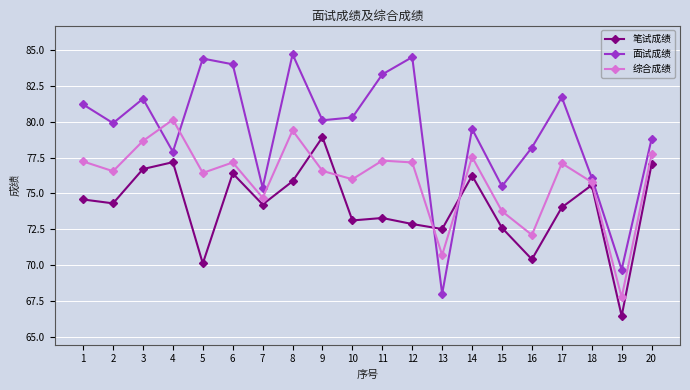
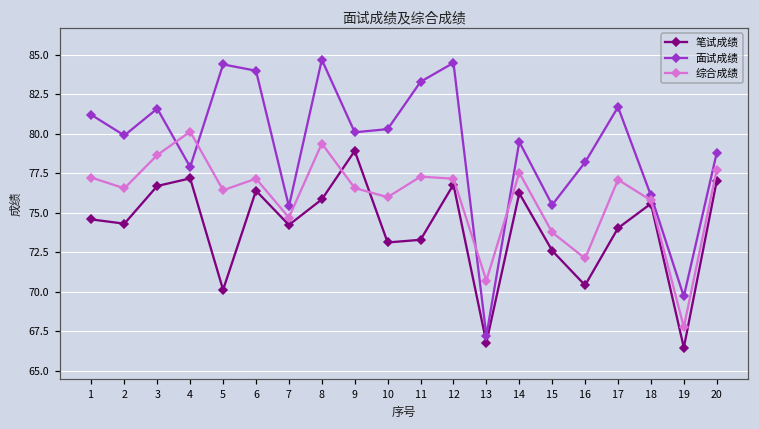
  {
    "笔试成绩": {
      "1": 74.6,
      "2": 74.3,
      "3": 76.7,
      "4": 77.2,
      "5": 70.1,
      "6": 76.4,
      "7": 74.2,
      "8": 75.9,
      "9": 78.9,
      "10": 73.1,
      "11": 73.3,
-     "12": 72.9,
-     "13": 72.5,
+     "12": 76.8,
+     "13": 66.8,
      "14": 76.2,
      "15": 72.6,
      "16": 70.4,
      "17": 74.0,
      "18": 75.6,
      "19": 66.5,
      "20": 77.0
    },
    "面试成绩": {
      "1": 81.2,
      "2": 79.9,
      "3": 81.6,
      "4": 77.9,
      "5": 84.4,
      "6": 84.0,
      "7": 75.4,
      "8": 84.7,
      "9": 80.1,
      "10": 80.3,
      "11": 83.3,
      "12": 84.5,
-     "13": 68.0,
+     "13": 67.2,
      "14": 79.5,
      "15": 75.5,
      "16": 78.2,
      "17": 81.7,
      "18": 76.1,
      "19": 69.7,
      "20": 78.8
    },
    "综合成绩": {
      "1": 77.2,
      "2": 76.6,
      "3": 78.7,
      "4": 80.1,
      "5": 76.4,
      "6": 77.2,
      "7": 74.7,
      "8": 79.4,
      "9": 76.6,
      "10": 76.0,
      "11": 77.3,
      "12": 77.2,
      "13": 70.7,
      "14": 77.5,
      "15": 73.8,
      "16": 72.1,
      "17": 77.1,
      "18": 75.8,
      "19": 67.8,
      "20": 77.7
    }
  }
